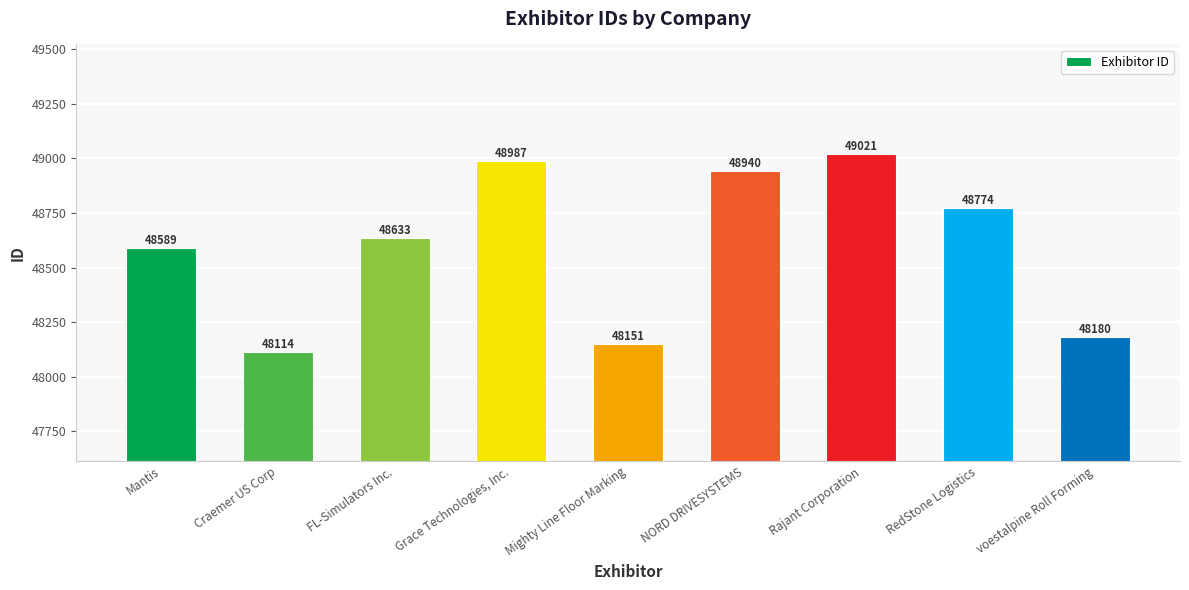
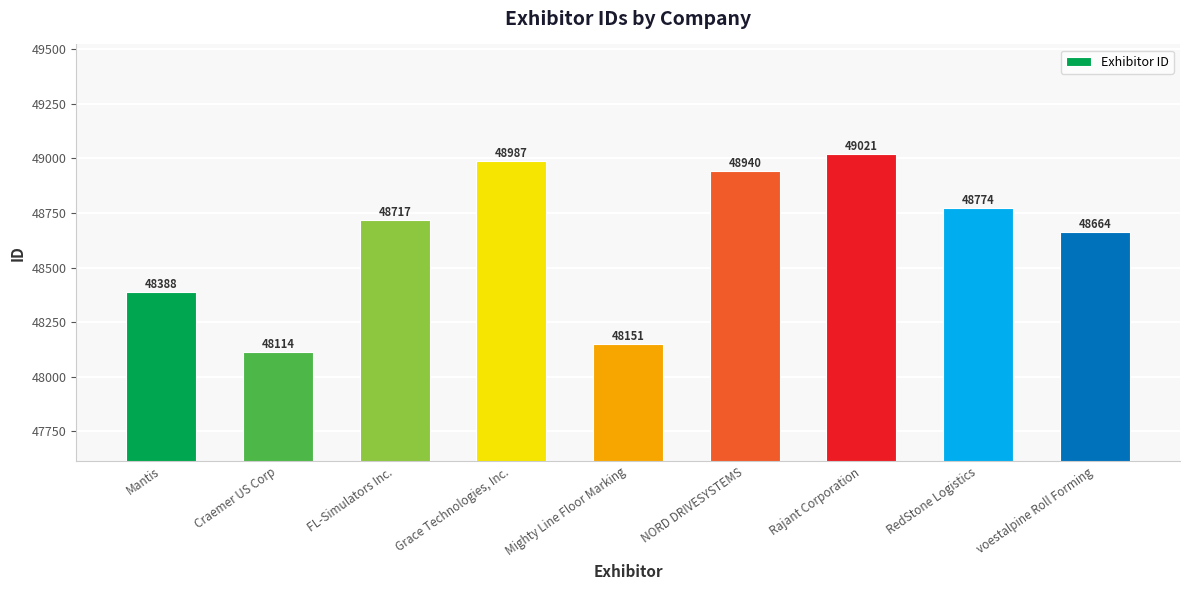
  {
-   "Mantis": 48589,
+   "Mantis": 48388,
    "Craemer US Corp": 48114,
-   "FL-Simulators Inc.": 48633,
+   "FL-Simulators Inc.": 48717,
    "Grace Technologies, Inc.": 48987,
    "Mighty Line Floor Marking": 48151,
    "NORD DRIVESYSTEMS": 48940,
    "Rajant Corporation": 49021,
    "RedStone Logistics": 48774,
-   "voestalpine Roll Forming": 48180
+   "voestalpine Roll Forming": 48664
  }
